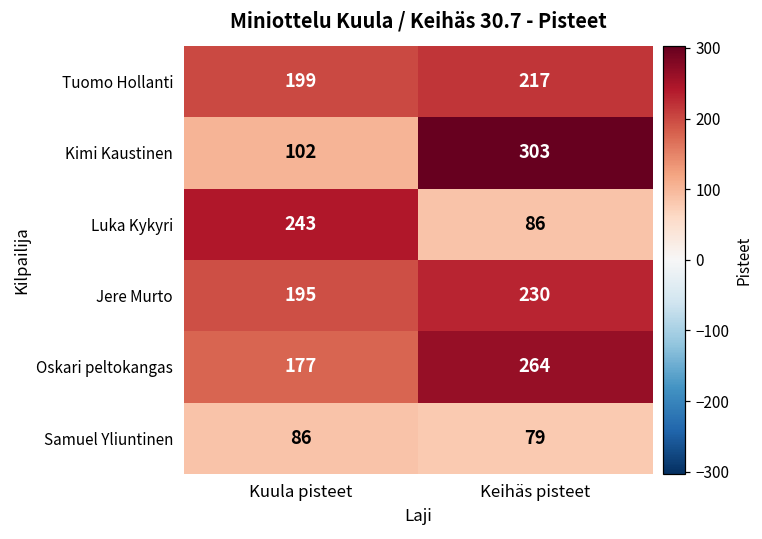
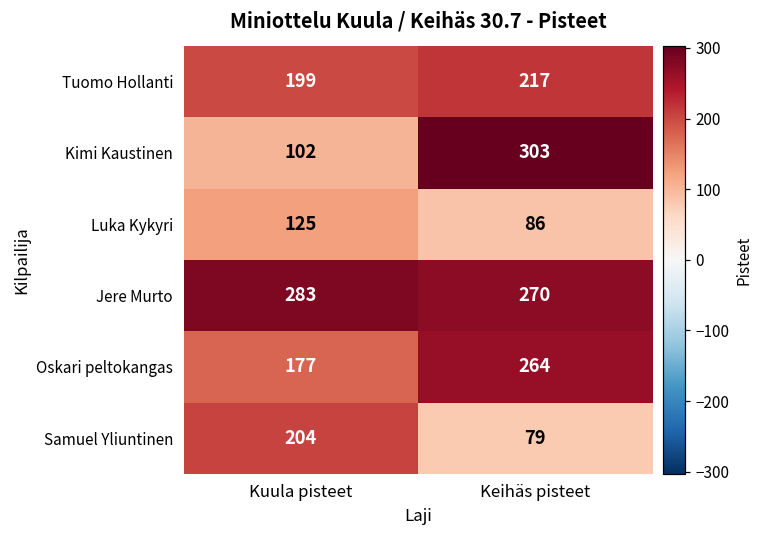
  {
    "Tuomo Hollanti": {
      "Kuula pisteet": 199,
      "Keihäs pisteet": 217
    },
    "Kimi Kaustinen": {
      "Kuula pisteet": 102,
      "Keihäs pisteet": 303
    },
    "Luka Kykyri": {
-     "Kuula pisteet": 243,
+     "Kuula pisteet": 125,
      "Keihäs pisteet": 86
    },
    "Jere Murto": {
-     "Kuula pisteet": 195,
-     "Keihäs pisteet": 230
+     "Kuula pisteet": 283,
+     "Keihäs pisteet": 270
    },
    "Oskari peltokangas": {
      "Kuula pisteet": 177,
      "Keihäs pisteet": 264
    },
    "Samuel Yliuntinen": {
-     "Kuula pisteet": 86,
+     "Kuula pisteet": 204,
      "Keihäs pisteet": 79
    }
  }
